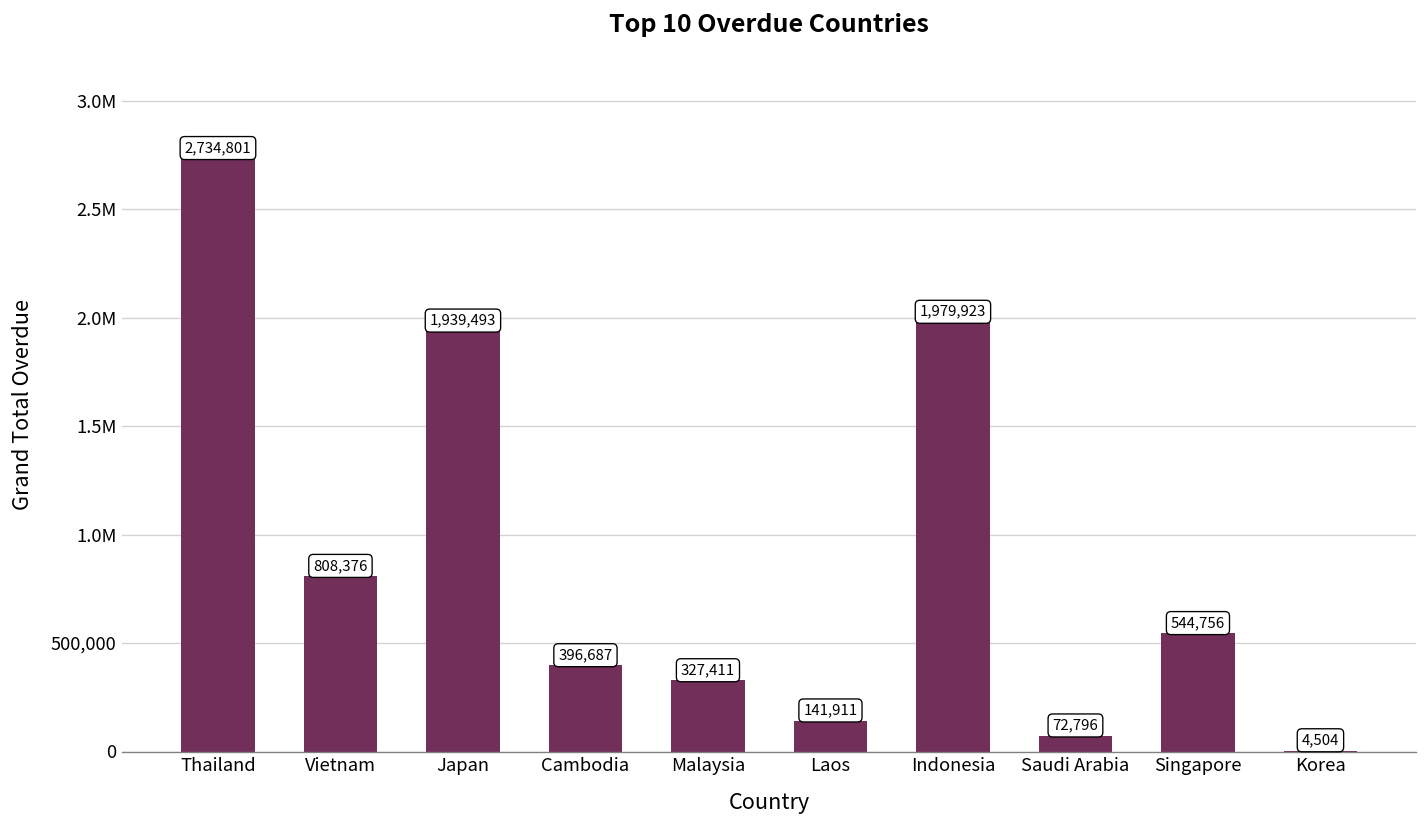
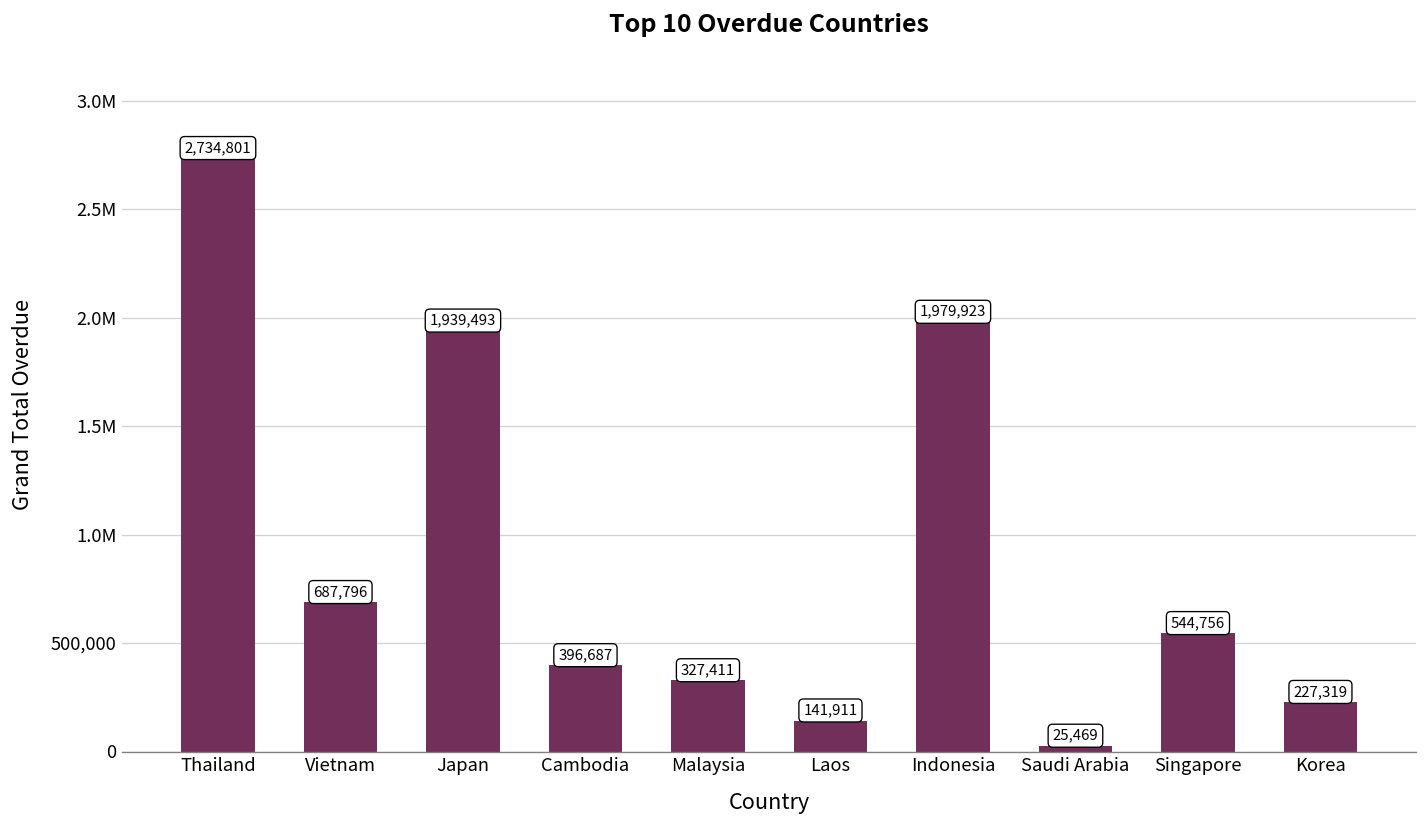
  {
-   "Vietnam": "808,376",
-   "Saudi Arabia": "72,796",
-   "Korea": "4,504"
+   "Vietnam": "687,796",
+   "Saudi Arabia": "25,469",
+   "Korea": "227,319"
  }
